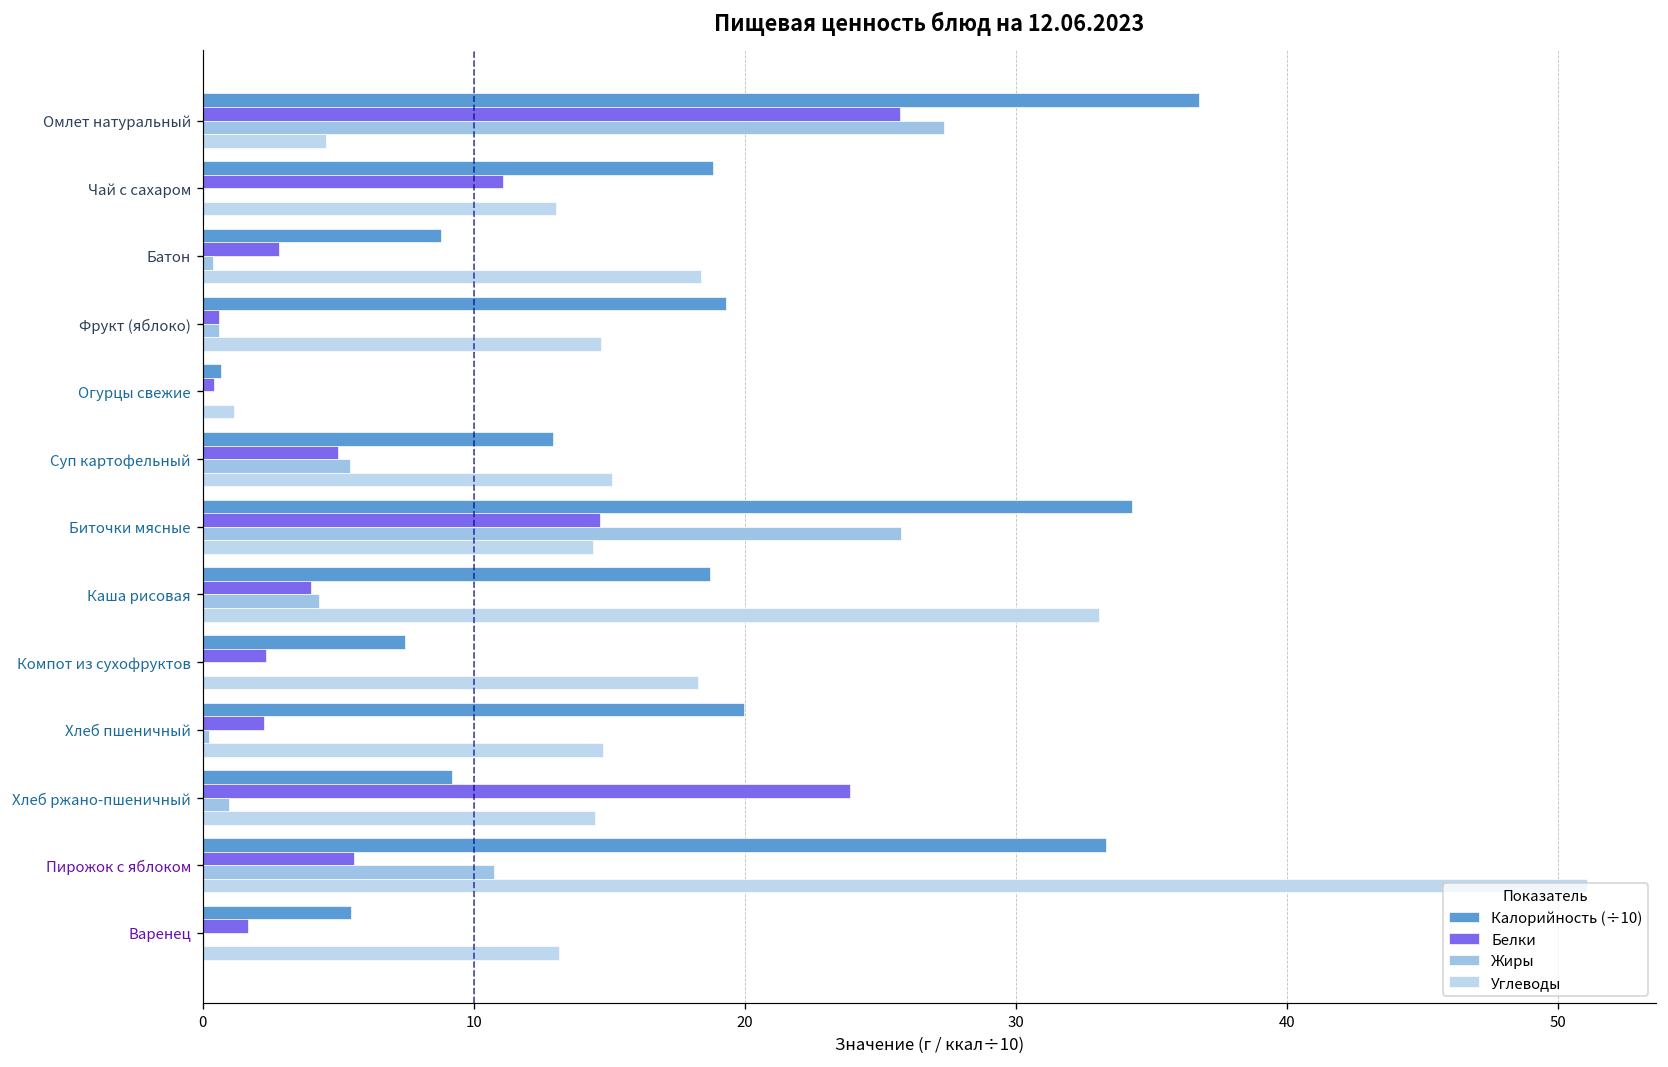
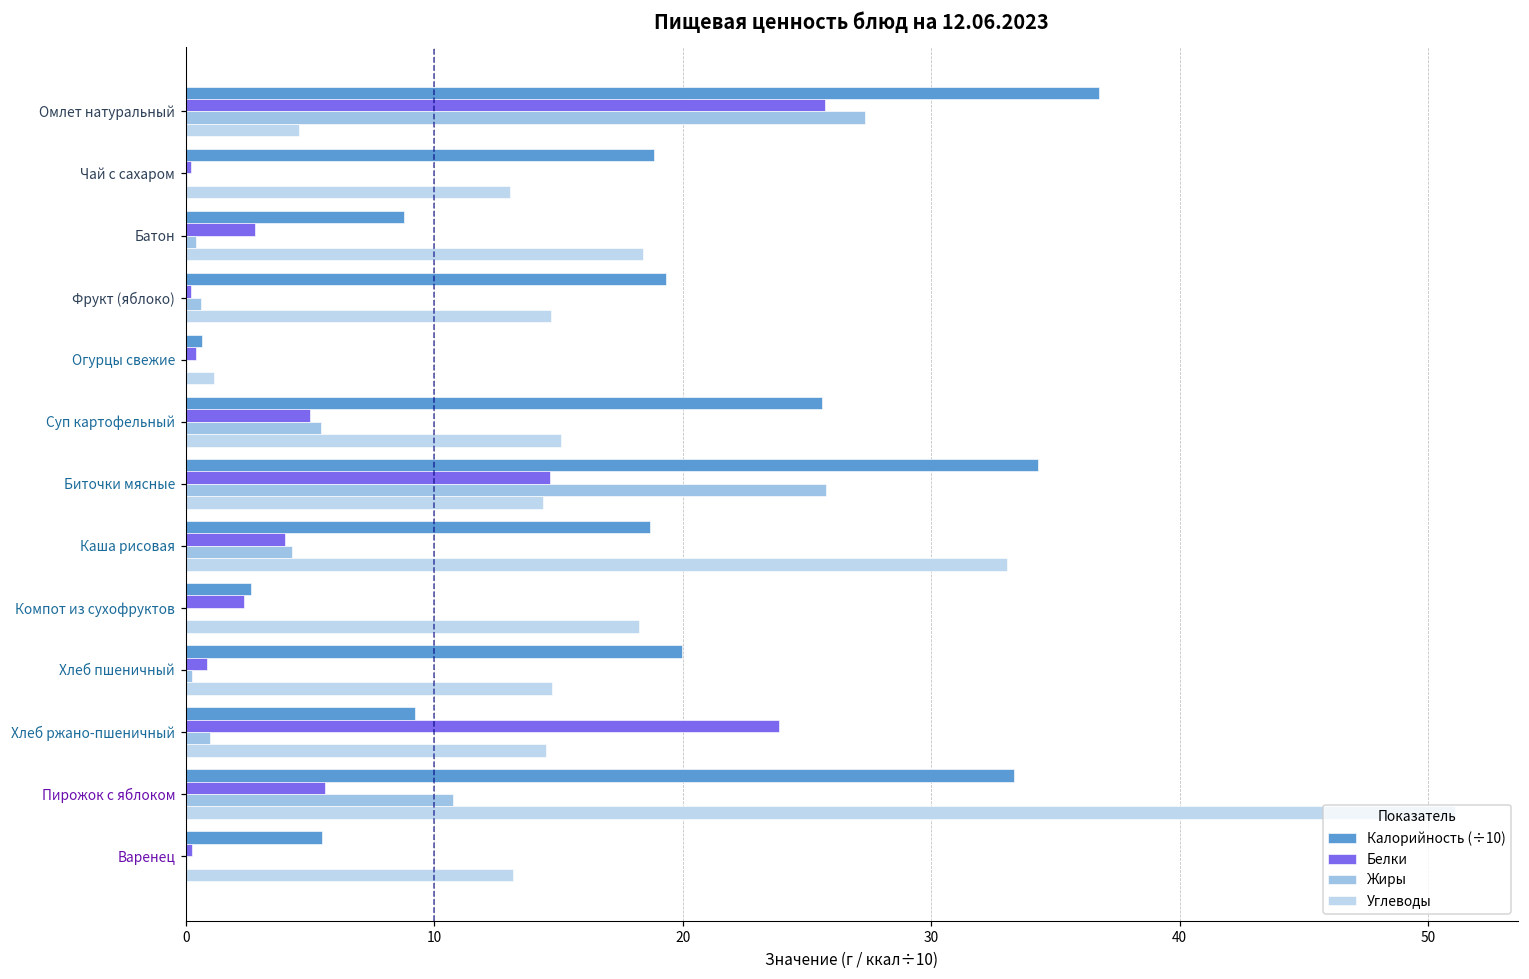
  {
    "Калорийность (÷10)": {
      "Омлет натуральный": 36.8,
      "Чай с сахаром": 18.8,
      "Батон": 8.8,
      "Фрукт (яблоко)": 19.3,
      "Огурцы свежие": 0.7,
-     "Суп картофельный": 12.9,
+     "Суп картофельный": 25.6,
      "Биточки мясные": 34.3,
      "Каша рисовая": 18.7,
-     "Компот из сухофруктов": 7.5,
+     "Компот из сухофруктов": 2.6,
      "Хлеб пшеничный": 20.0,
      "Хлеб ржано-пшеничный": 9.2,
      "Пирожок с яблоком": 33.3,
      "Варенец": 5.5
    },
    "Белки": {
      "Омлет натуральный": 25.7,
-     "Чай с сахаром": 11.1,
+     "Чай с сахаром": 0.2,
      "Батон": 2.8,
-     "Фрукт (яблоко)": 0.6,
+     "Фрукт (яблоко)": 0.2,
      "Огурцы свежие": 0.4,
      "Суп картофельный": 5.0,
      "Биточки мясные": 14.7,
      "Каша рисовая": 4.0,
      "Компот из сухофруктов": 2.3,
-     "Хлеб пшеничный": 2.3,
+     "Хлеб пшеничный": 0.8,
      "Хлеб ржано-пшеничный": 23.9,
      "Пирожок с яблоком": 5.6,
-     "Варенец": 1.7
+     "Варенец": 0.2
    }
  }
